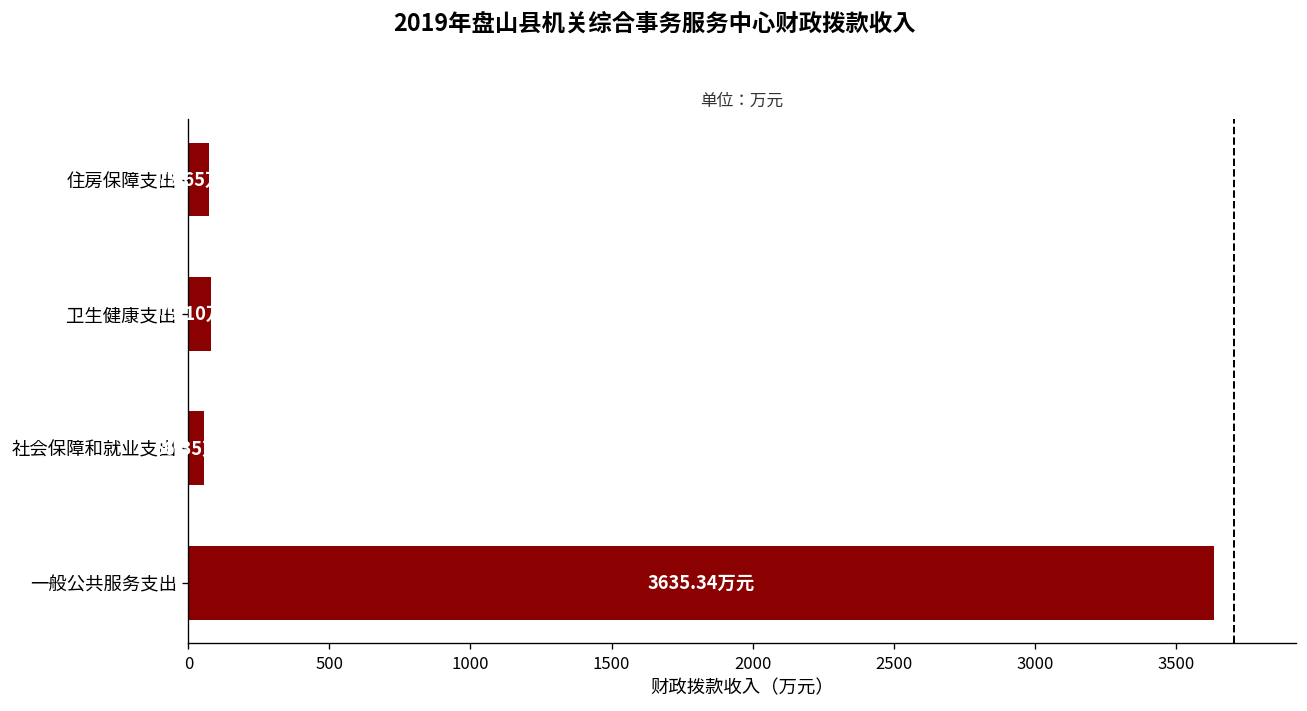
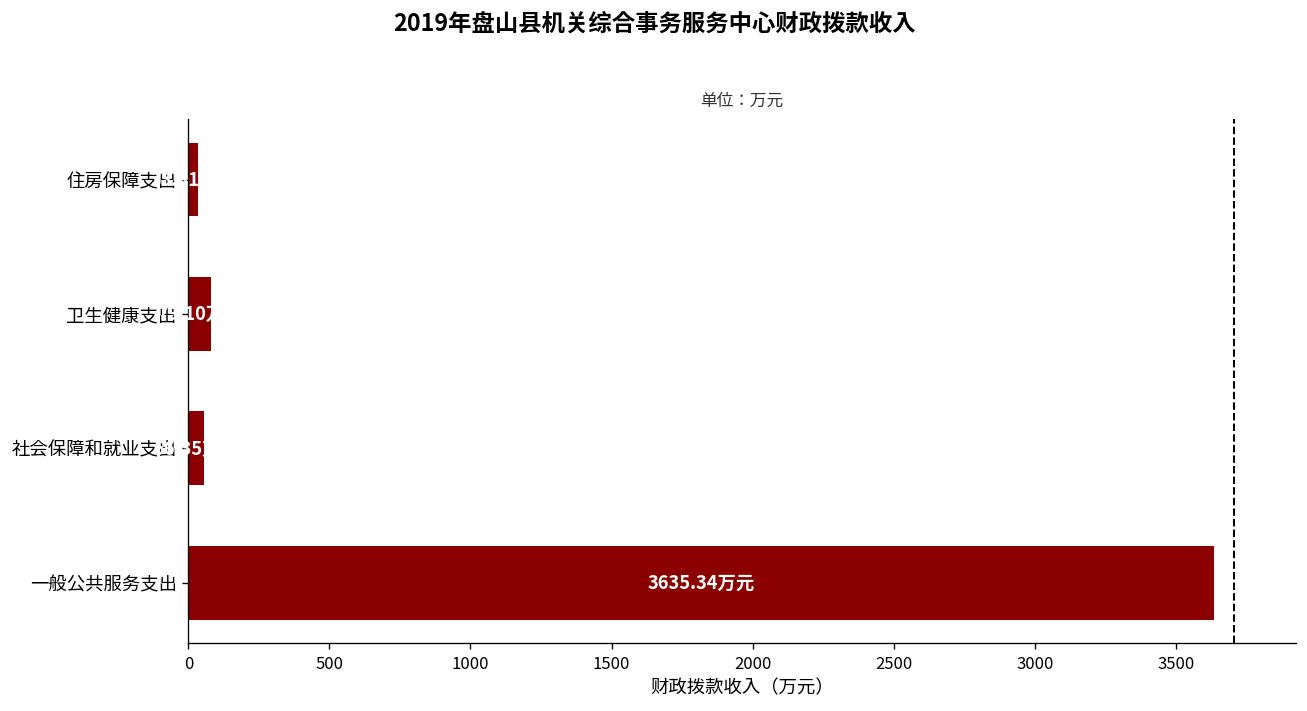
  {
-   "住房保障支出": 70,
+   "住房保障支出": 30,
    "卫生健康支出": 80,
    "社会保障和就业支出": 60
  }
